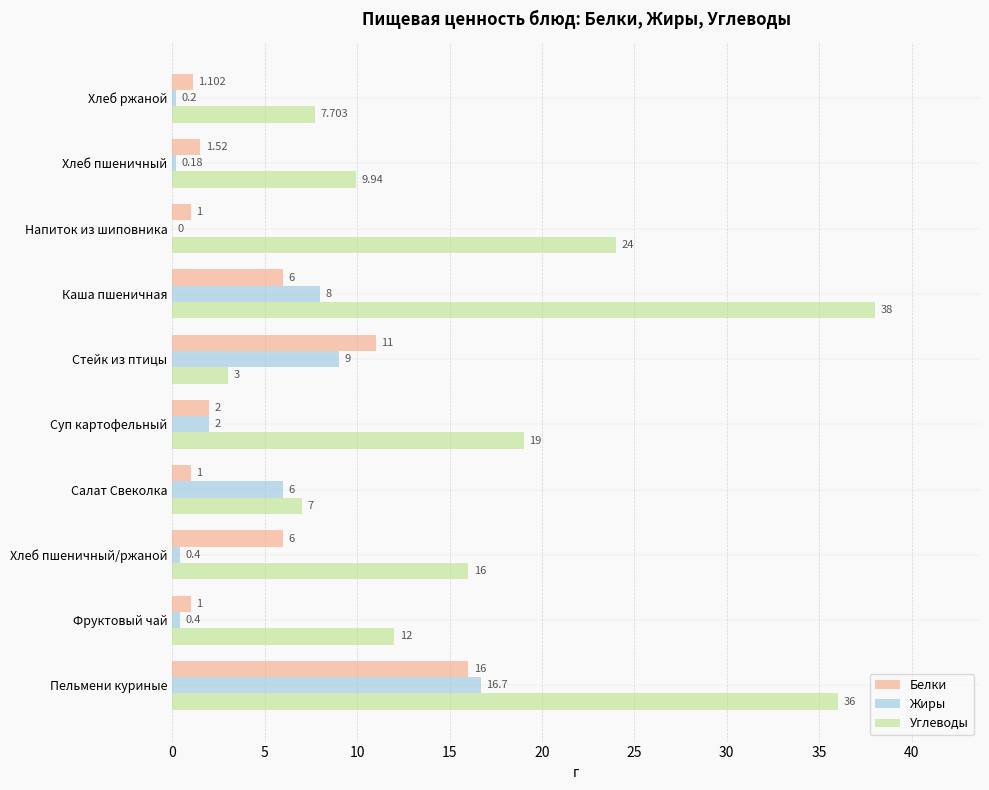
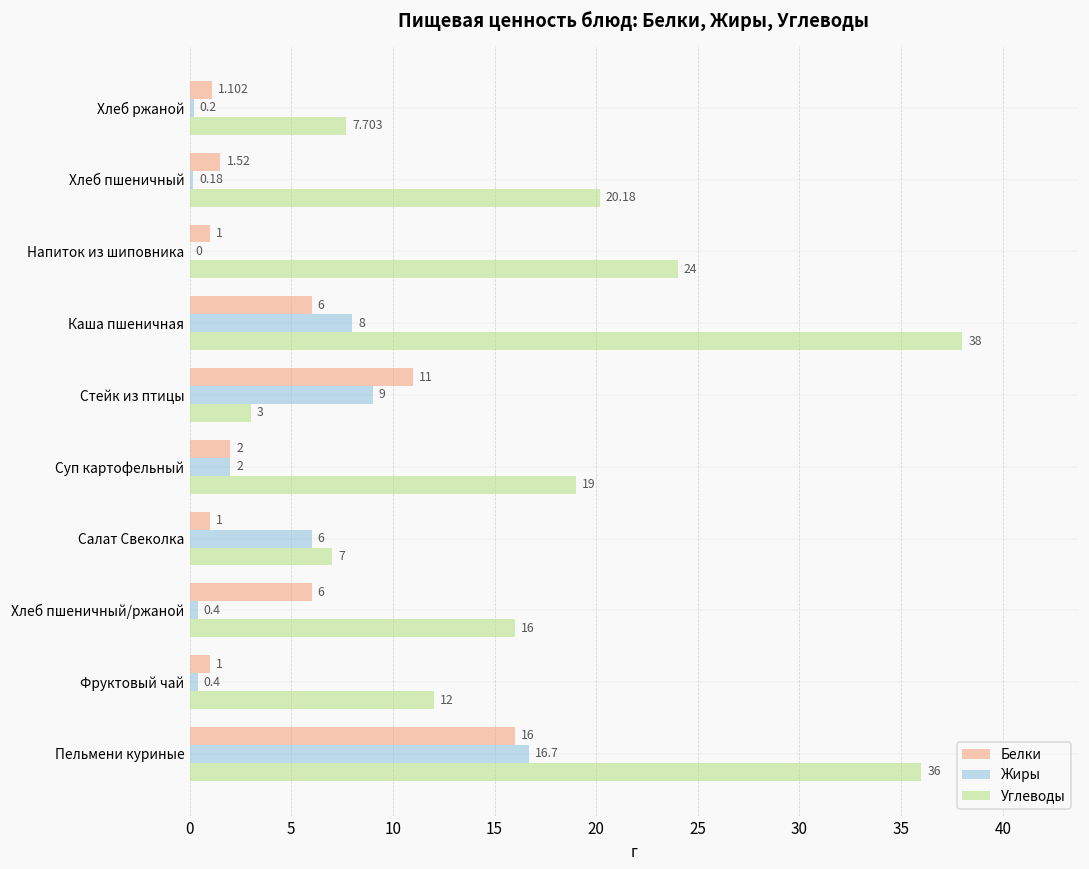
  {
    "Белки": {
      "Хлеб ржаной": 1.102,
      "Хлеб пшеничный": 1.52,
      "Напиток из шиповника": 1,
      "Каша пшеничная": 6,
      "Стейк из птицы": 11,
      "Суп картофельный": 2,
      "Салат Свеколка": 1,
      "Хлеб пшеничный/ржаной": 6,
      "Фруктовый чай": 1,
      "Пельмени куриные": 16
    },
    "Жиры": {
      "Хлеб ржаной": 0.2,
      "Хлеб пшеничный": 0.18,
      "Напиток из шиповника": 0,
      "Каша пшеничная": 8,
      "Стейк из птицы": 9,
      "Суп картофельный": 2,
      "Салат Свеколка": 6,
      "Хлеб пшеничный/ржаной": 0.4,
      "Фруктовый чай": 0.4,
      "Пельмени куриные": 16.7
    },
    "Углеводы": {
      "Хлеб ржаной": 7.703,
-     "Хлеб пшеничный": 9.94,
+     "Хлеб пшеничный": 20.18,
      "Напиток из шиповника": 24,
      "Каша пшеничная": 38,
      "Стейк из птицы": 3,
      "Суп картофельный": 19,
      "Салат Свеколка": 7,
      "Хлеб пшеничный/ржаной": 16,
      "Фруктовый чай": 12,
      "Пельмени куриные": 36
    }
  }
